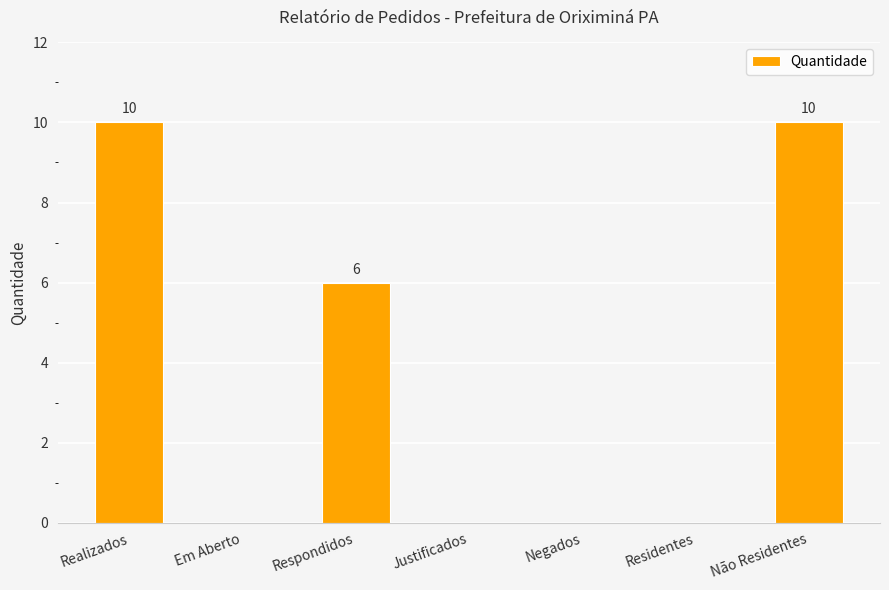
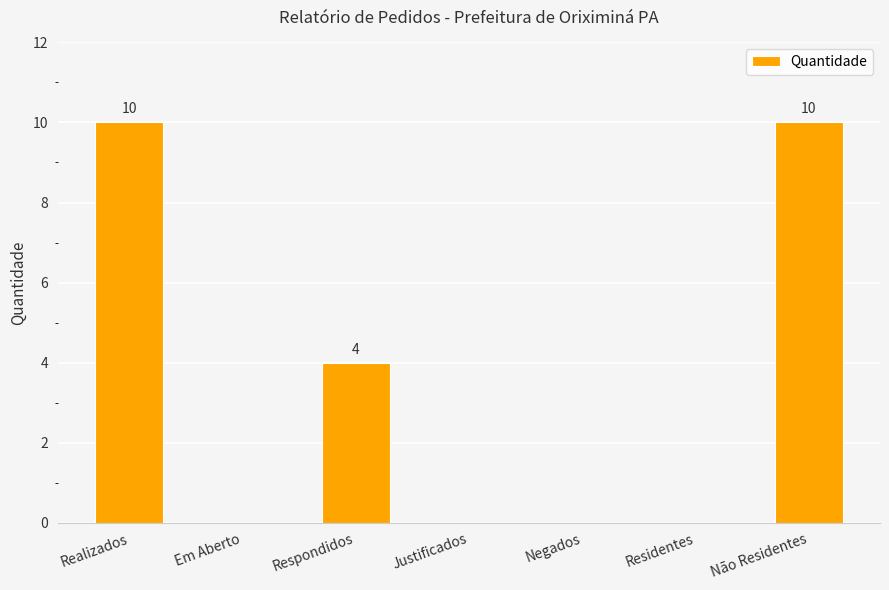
  {
    "Realizados": 10,
-   "Respondidos": 6,
+   "Respondidos": 4,
    "Não Residentes": 10
  }
